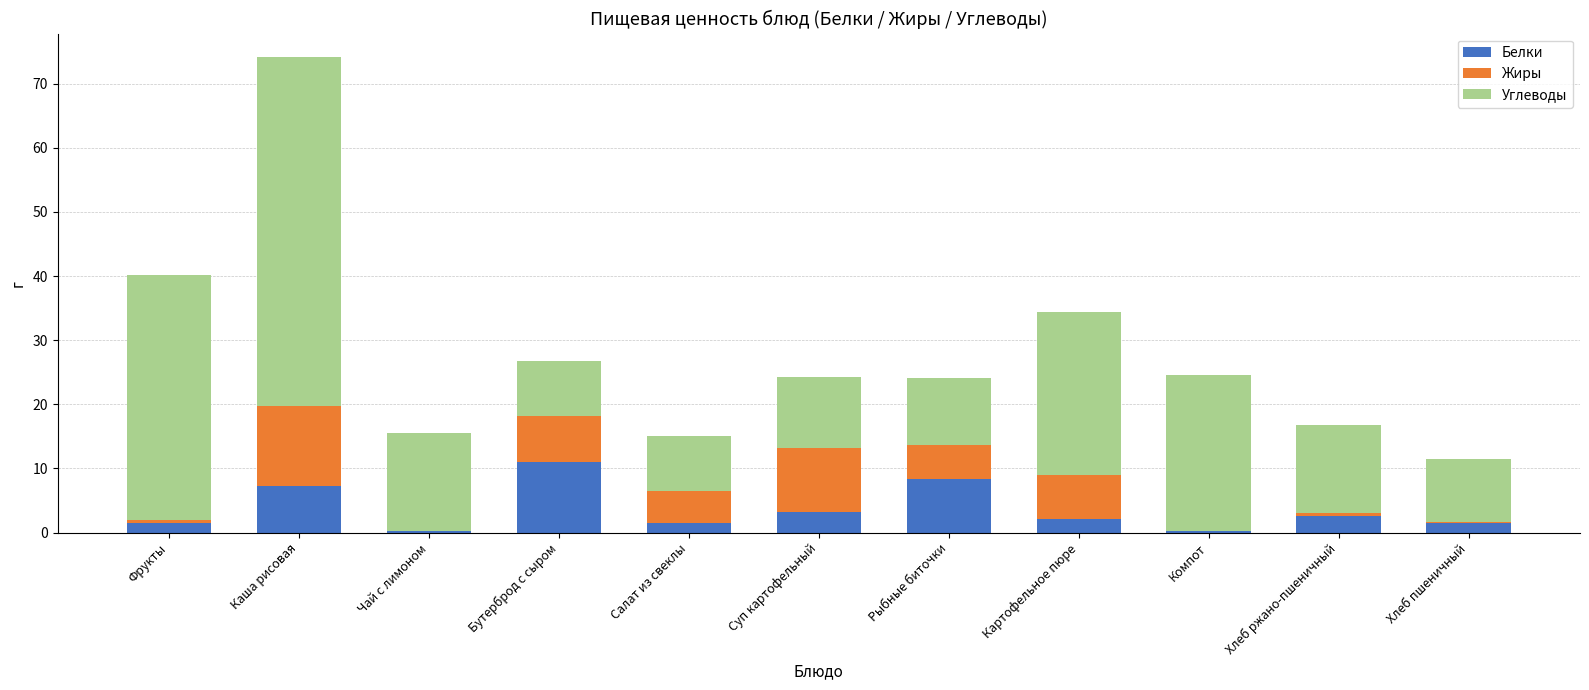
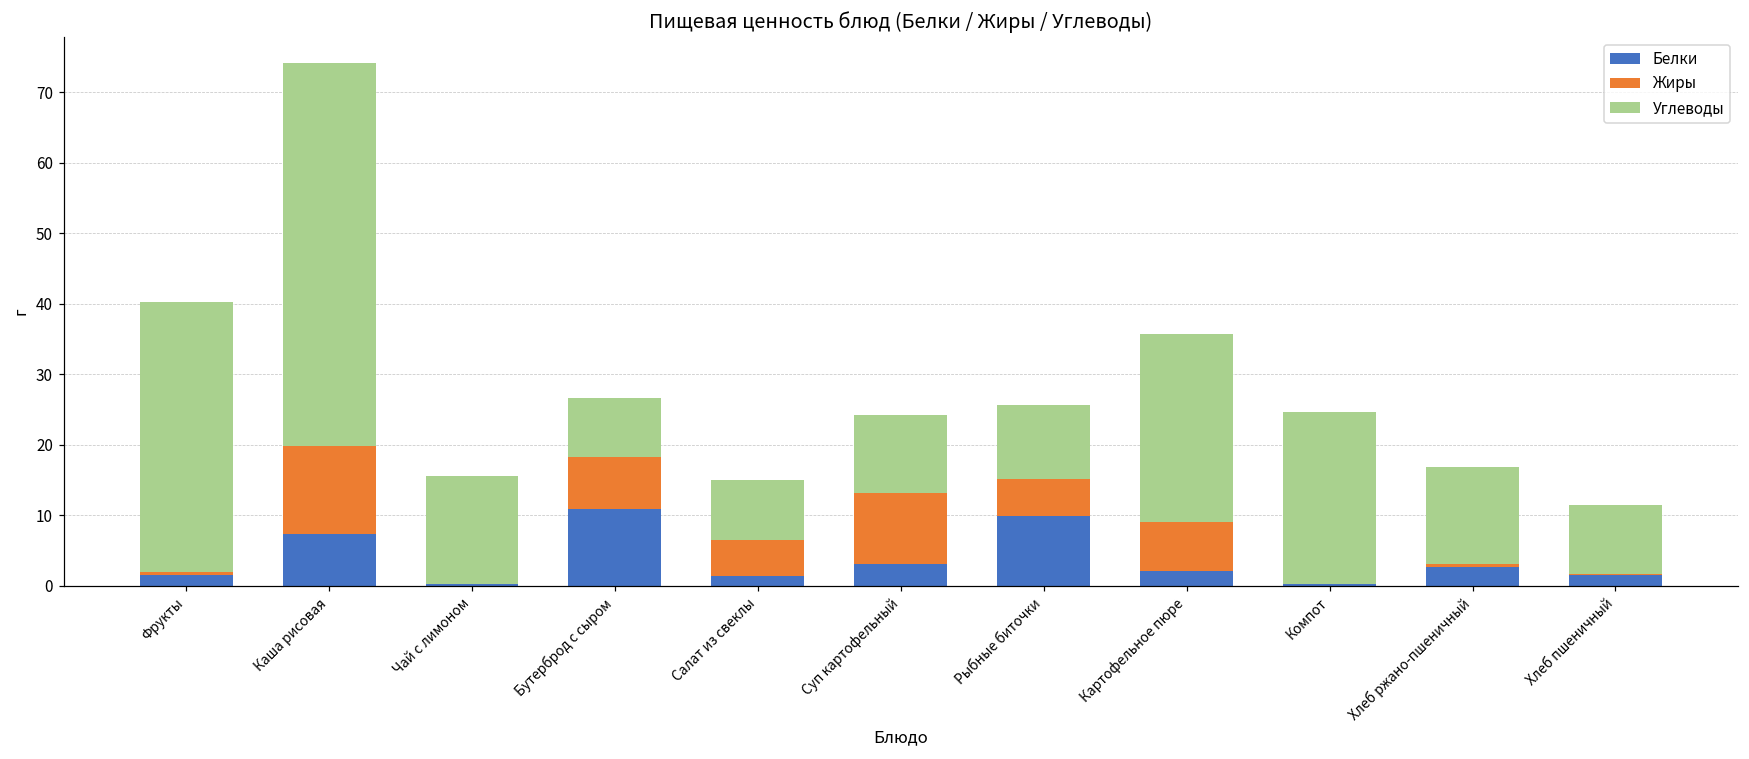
  {
    "Белки": {
      "Фрукты": 2,
      "Каша рисовая": 7,
      "Бутерброд с сыром": 11,
      "Салат из свеклы": 1,
      "Суп картофельный": 3,
-     "Рыбные биточки": 8,
+     "Рыбные биточки": 10,
      "Картофельное пюре": 2,
      "Хлеб ржано-пшеничный": 3,
      "Хлеб пшеничный": 2
    },
    "Жиры": {
      "Фрукты": 1,
      "Каша рисовая": 13,
      "Бутерброд с сыром": 7,
      "Салат из свеклы": 5,
      "Суп картофельный": 10,
      "Рыбные биточки": 5,
      "Картофельное пюре": 7,
      "Компот": 0,
      "Хлеб ржано-пшеничный": 0
    },
    "Углеводы": {
      "Фрукты": 38,
      "Каша рисовая": 54,
      "Чай с лимоном": 15,
      "Бутерброд с сыром": 8,
      "Салат из свеклы": 9,
      "Суп картофельный": 11,
      "Рыбные биточки": 10,
-     "Картофельное пюре": 25,
+     "Картофельное пюре": 27,
      "Компот": 24,
      "Хлеб ржано-пшеничный": 14,
      "Хлеб пшеничный": 10
    }
  }
